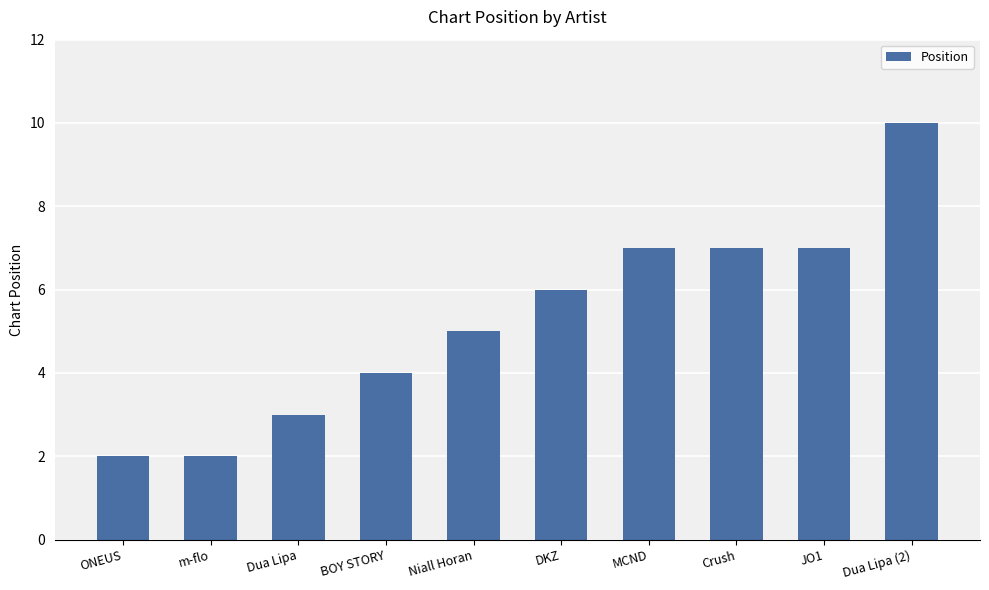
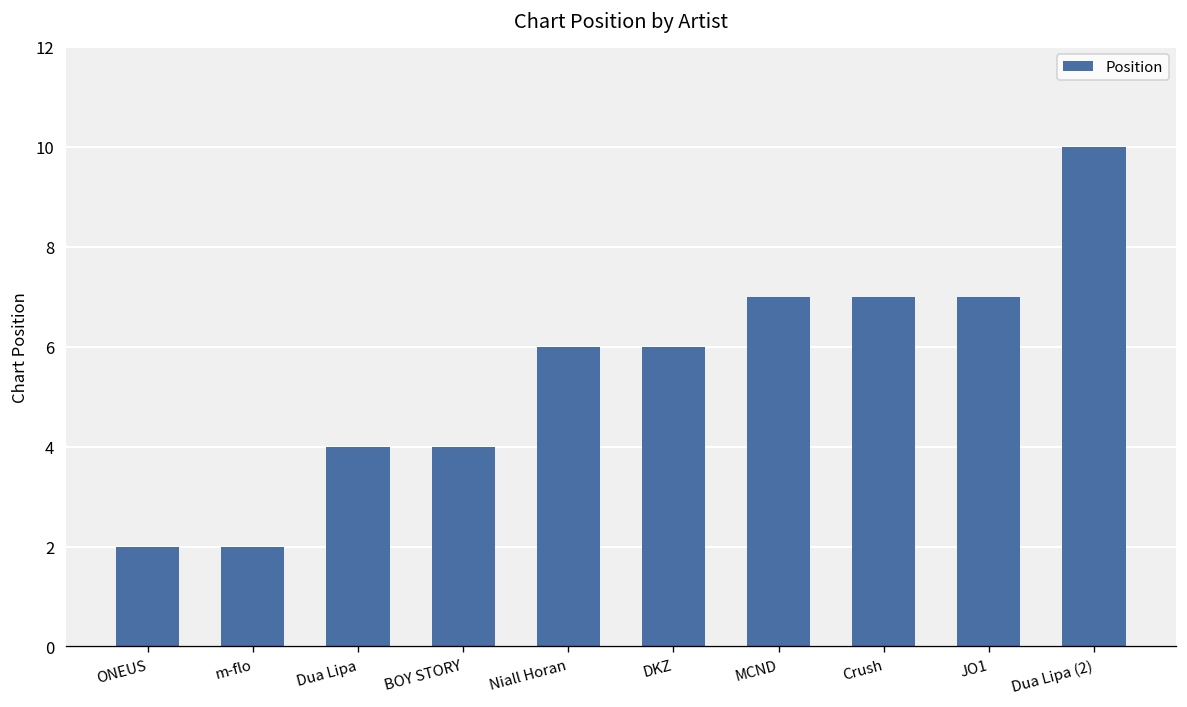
  {
    "ONEUS": 2,
    "m-flo": 2,
-   "Dua Lipa": 3,
+   "Dua Lipa": 4,
    "BOY STORY": 4,
-   "Niall Horan": 5,
+   "Niall Horan": 6,
    "DKZ": 6,
    "MCND": 7,
    "Crush": 7,
    "JO1": 7,
    "Dua Lipa (2)": 10
  }
